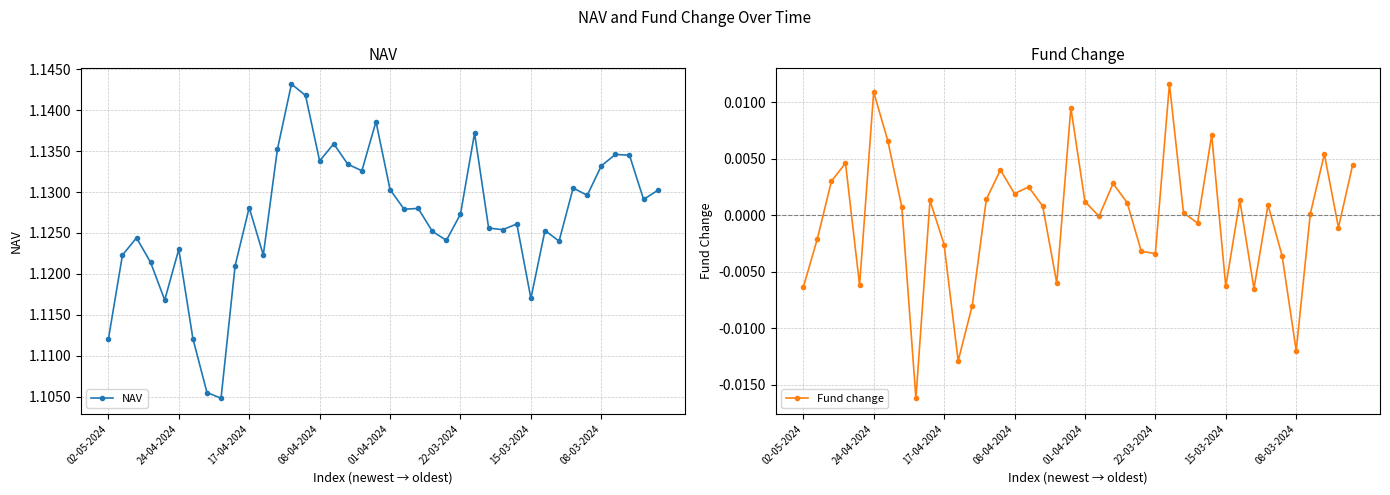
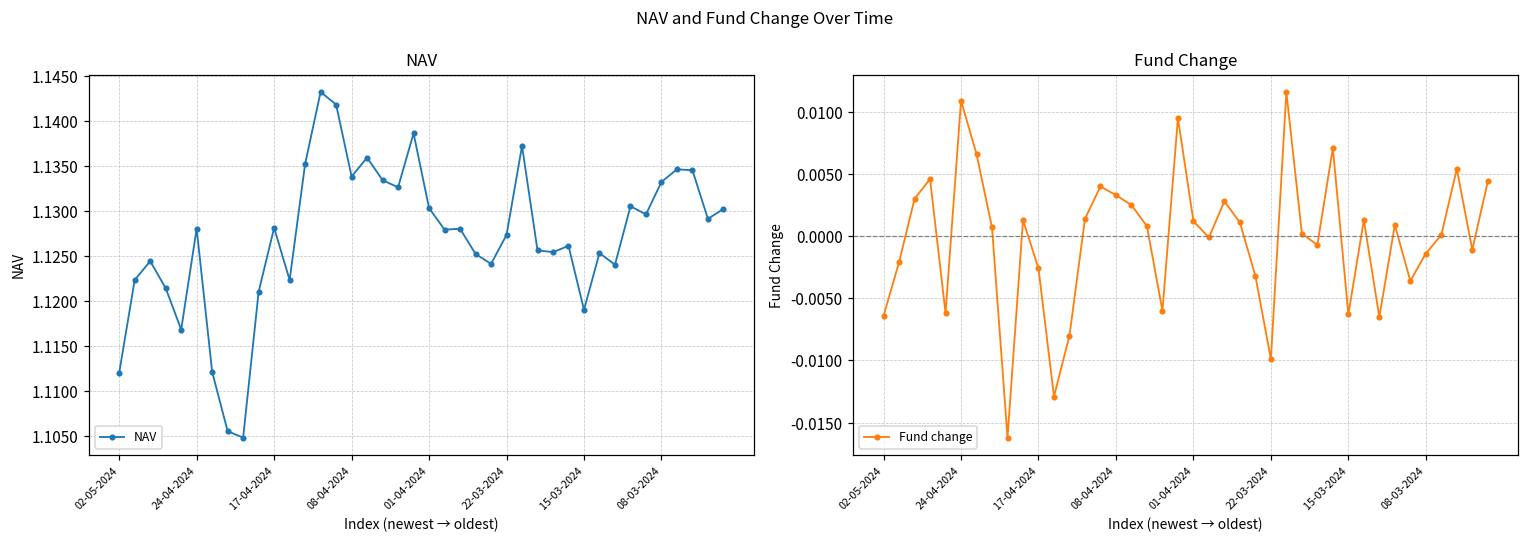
  {
    "NAV": {
      "02-05-2024": 1.112,
-     "24-04-2024": 1.123,
+     "24-04-2024": 1.128,
      "17-04-2024": 1.128,
      "08-04-2024": 1.134,
      "01-04-2024": 1.130,
      "22-03-2024": 1.127,
-     "15-03-2024": 1.117,
+     "15-03-2024": 1.119,
      "08-03-2024": 1.133
    },
    "Fund Change": {
      "02-05-2024": -0.0064,
      "24-04-2024": 0.0109,
      "17-04-2024": -0.0026,
-     "08-04-2024": 0.0019,
+     "08-04-2024": 0.0033,
      "01-04-2024": 0.0012,
-     "22-03-2024": -0.0034,
+     "22-03-2024": -0.0099,
      "15-03-2024": -0.0063,
-     "08-03-2024": -0.0120
+     "08-03-2024": -0.0014
    }
  }
